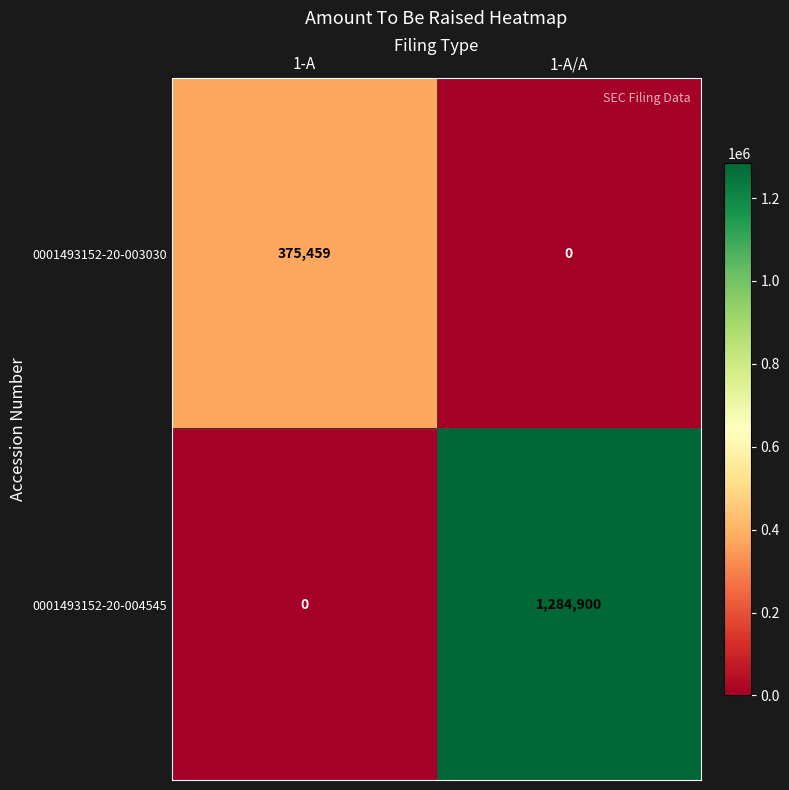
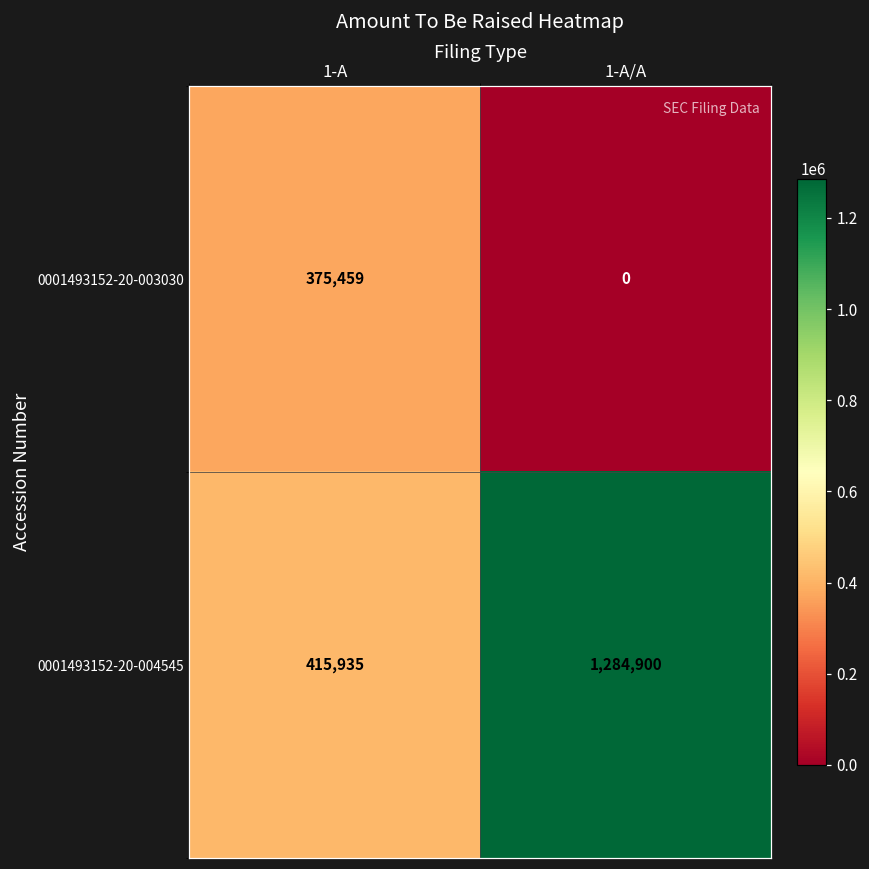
  {
    "0001493152-20-003030": {
      "1-A": "375,459"
    },
    "0001493152-20-004545": {
-     "1-A": "0",
+     "1-A": "415,935",
      "1-A/A": "1,284,900"
    }
  }
